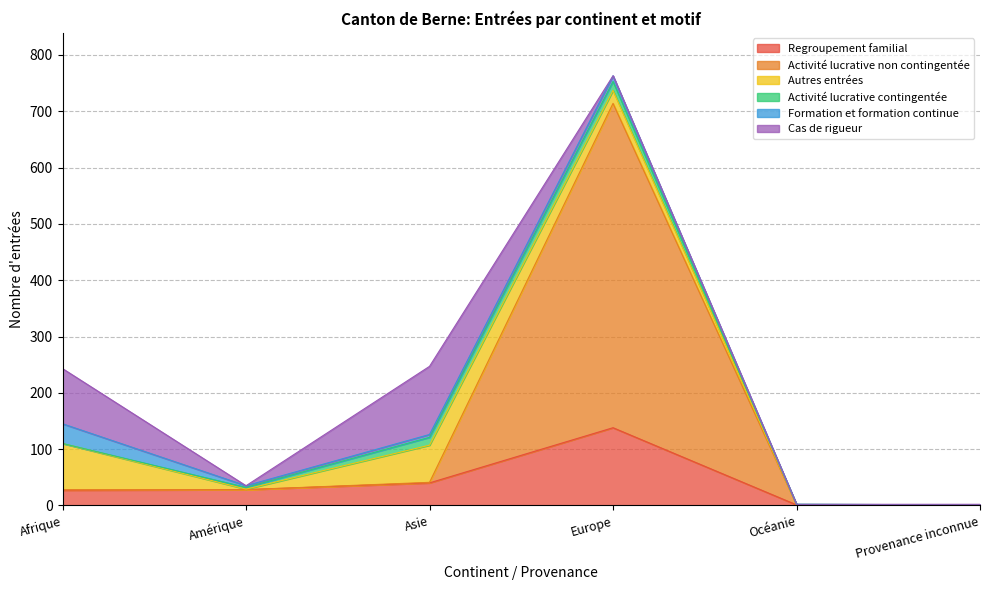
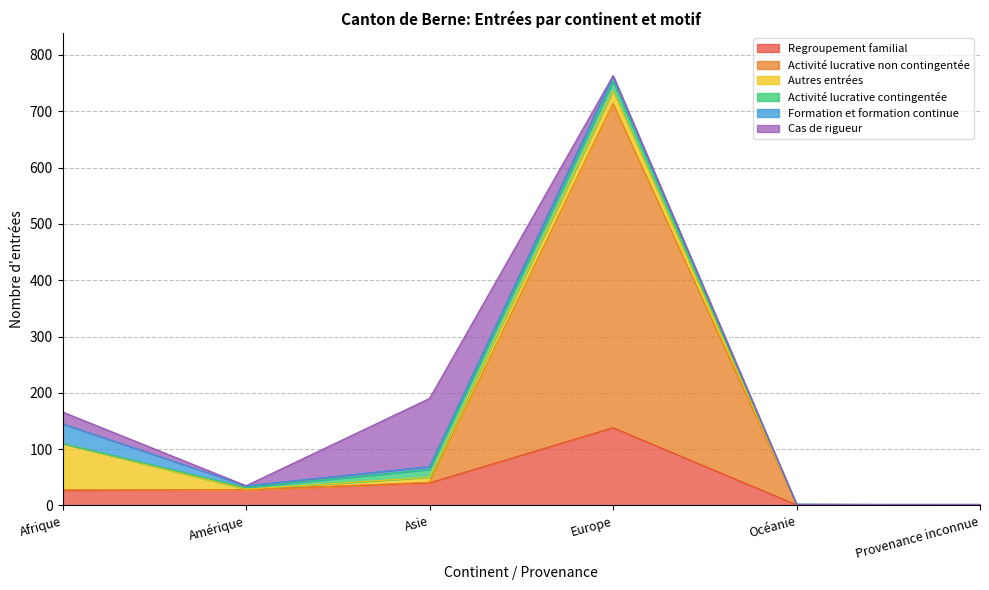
  {
    "Autres entrées": {
-     "Asie": 70,
+     "Asie": 10,
      "Europe": 20
    },
    "Activité lucrative contingentée": {
      "Asie": 10,
      "Europe": 20
    },
    "Formation et formation continue": {
      "Afrique": 40,
      "Asie": 10
    },
    "Cas de rigueur": {
-     "Afrique": 100,
+     "Afrique": 20,
      "Asie": 120
    }
  }
